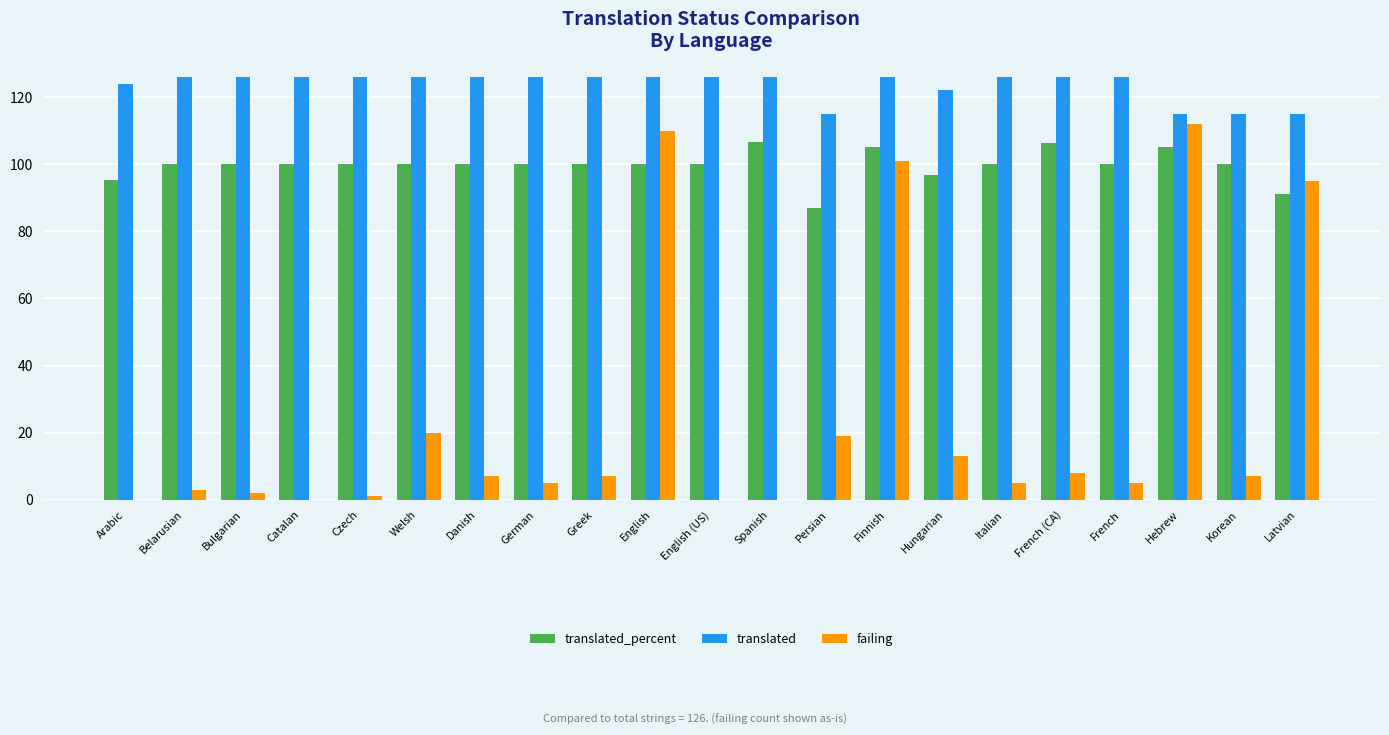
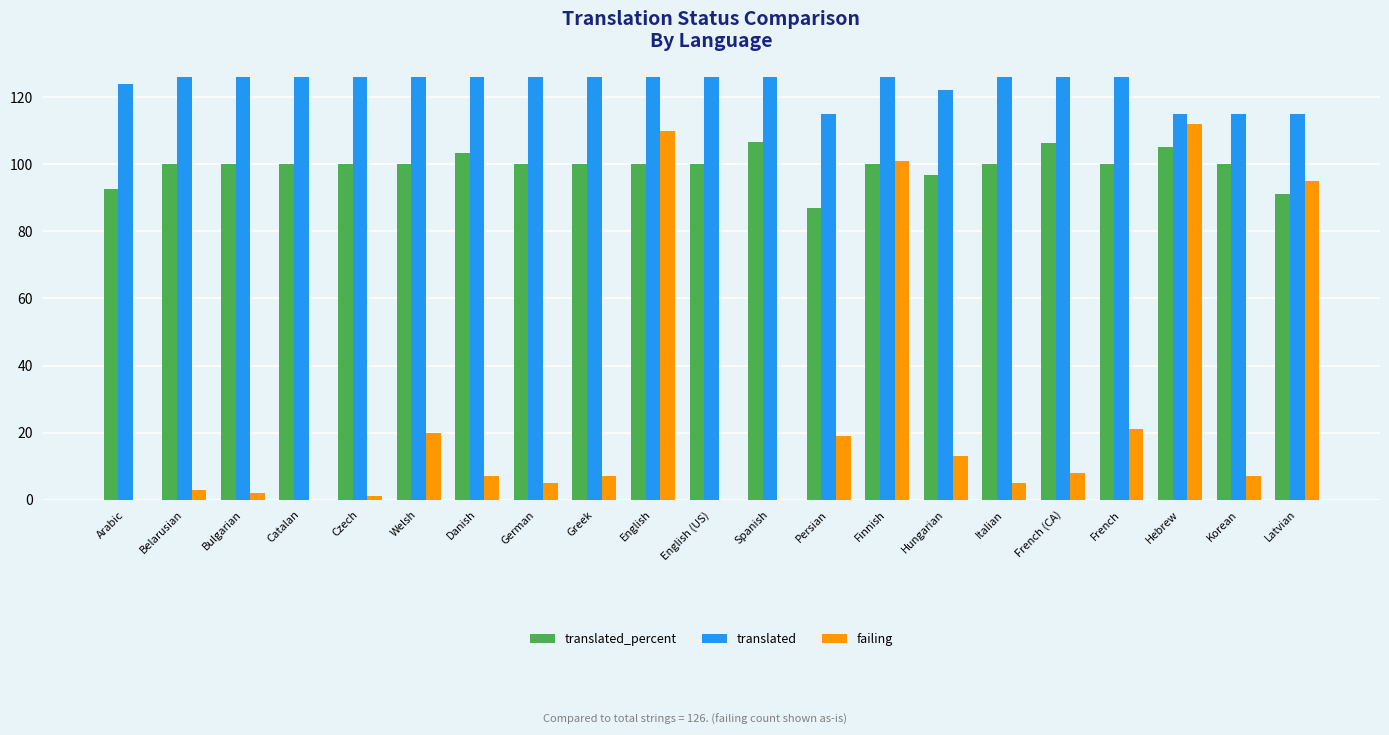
  {
    "translated_percent": {
-     "Arabic": 95,
+     "Arabic": 93,
      "Belarusian": 100,
      "Bulgarian": 100,
      "Catalan": 100,
      "Czech": 100,
      "Welsh": 100,
-     "Danish": 100,
+     "Danish": 103,
      "German": 100,
      "Greek": 100,
      "English": 100,
      "English (US)": 100,
      "Spanish": 107,
      "Persian": 87,
-     "Finnish": 105,
+     "Finnish": 100,
      "Hungarian": 97,
      "Italian": 100,
      "French (CA)": 106,
      "French": 100,
      "Hebrew": 105,
      "Korean": 100,
      "Latvian": 91
    },
    "translated": {
      "Arabic": 124,
      "Belarusian": 126,
      "Bulgarian": 126,
      "Catalan": 126,
      "Czech": 126,
      "Welsh": 126,
      "Danish": 126,
      "German": 126,
      "Greek": 126,
      "English": 126,
      "English (US)": 126,
      "Spanish": 126,
      "Persian": 115,
      "Finnish": 126,
      "Hungarian": 122,
      "Italian": 126,
      "French (CA)": 126,
      "French": 126,
      "Hebrew": 115,
      "Korean": 115,
      "Latvian": 115
    },
    "failing": {
      "Arabic": 0,
      "Belarusian": 3,
      "Bulgarian": 2,
      "Catalan": 0,
      "Czech": 1,
      "Welsh": 20,
      "Danish": 7,
      "German": 5,
      "Greek": 7,
      "English": 110,
      "English (US)": 0,
      "Spanish": 0,
      "Persian": 19,
      "Finnish": 101,
      "Hungarian": 13,
      "Italian": 5,
      "French (CA)": 8,
-     "French": 5,
+     "French": 21,
      "Hebrew": 112,
      "Korean": 7,
      "Latvian": 95
    }
  }
